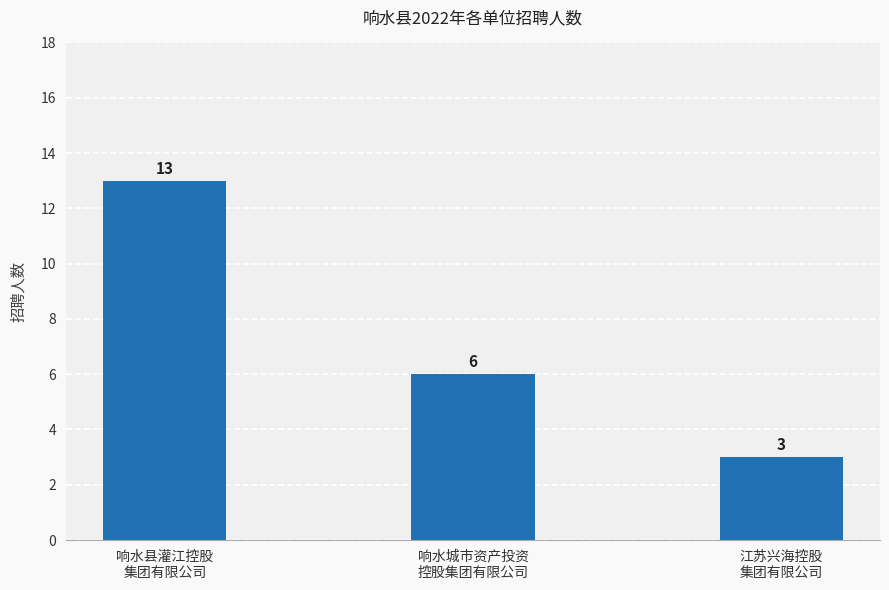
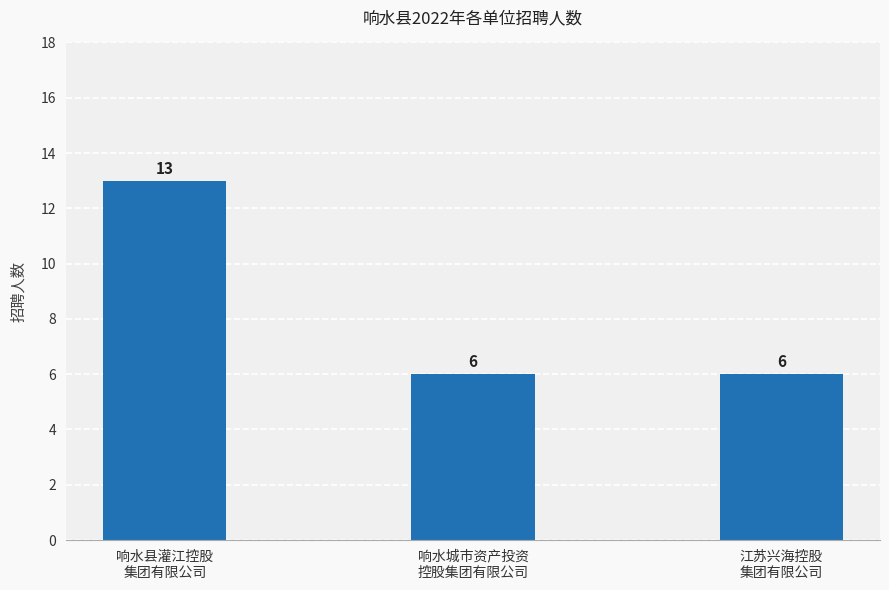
  {
    "响水县灌江控股 集团有限公司": 13,
    "响水城市资产投资 控股集团有限公司": 6,
-   "江苏兴海控股 集团有限公司": 3
+   "江苏兴海控股 集团有限公司": 6
  }
